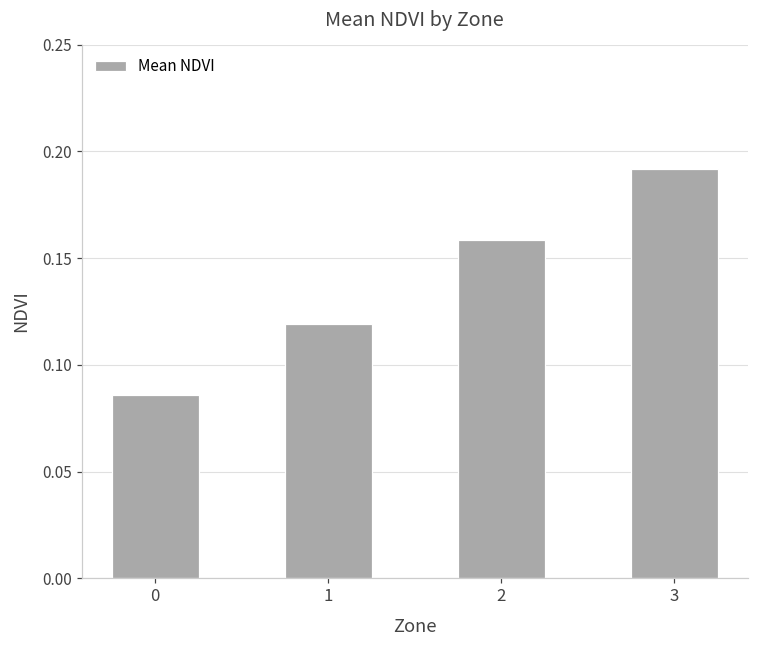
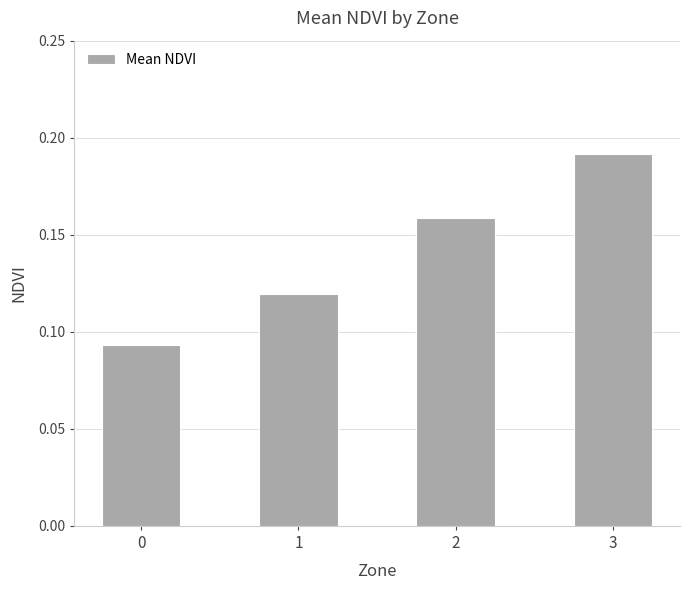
  {
-   "0": 0.086,
+   "0": 0.093,
    "1": 0.119,
    "2": 0.159,
    "3": 0.192
  }
